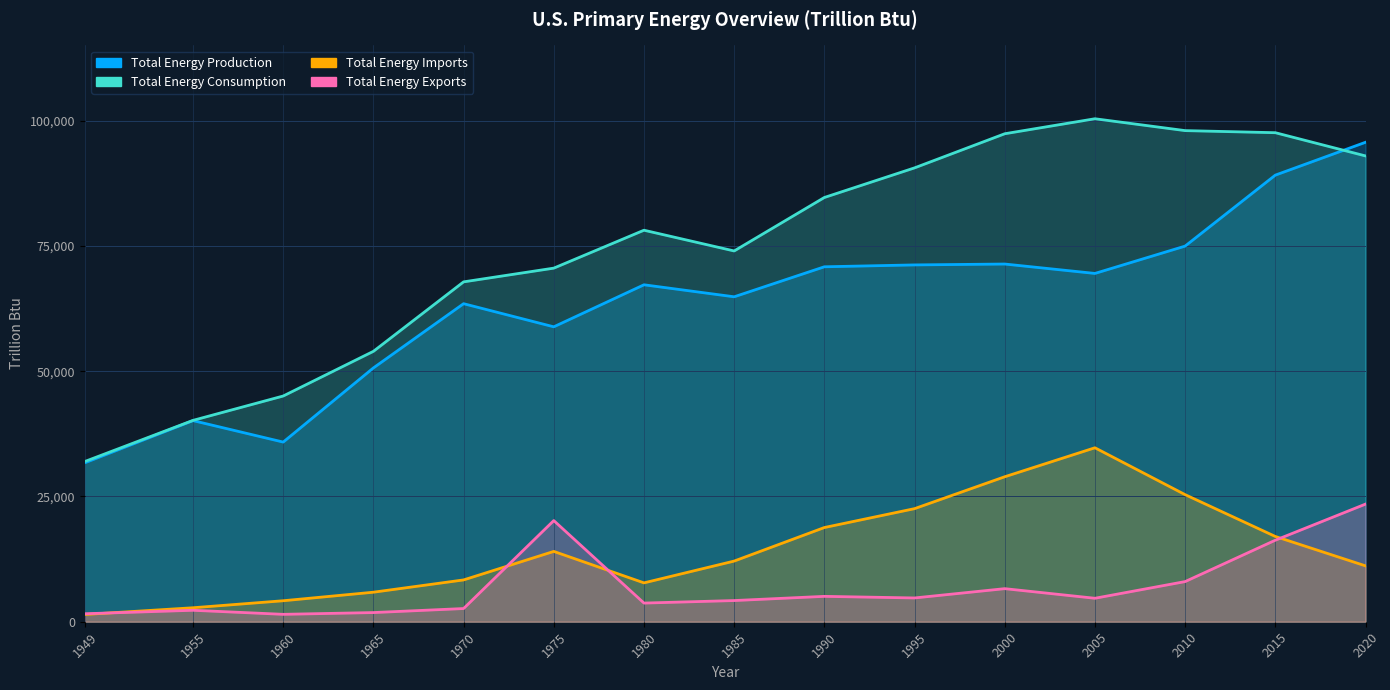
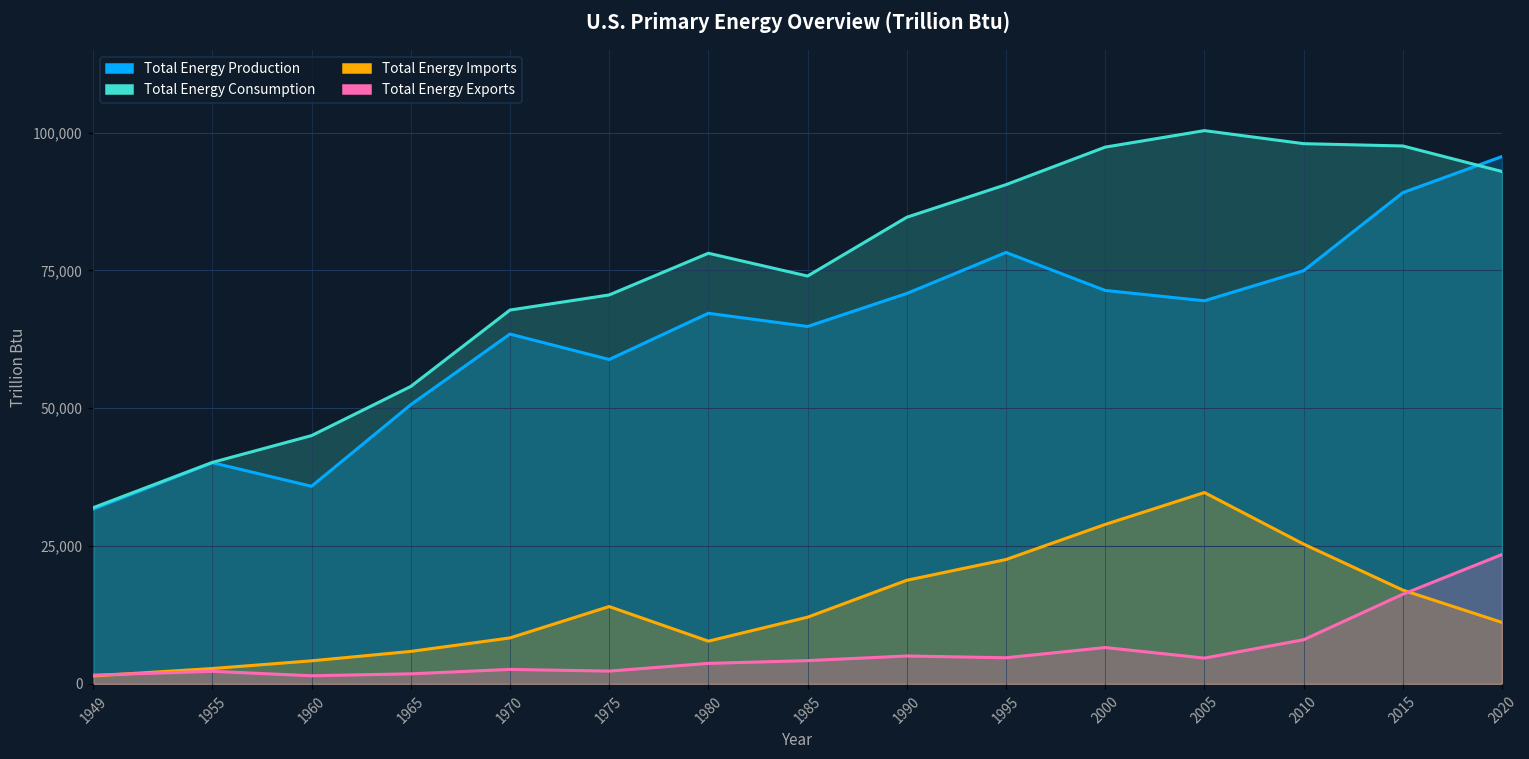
  {
    "Total Energy Production": {
      "1960": "36,000",
      "1965": "51,000",
      "1970": "63,000",
      "1975": "59,000",
      "1980": "67,000",
      "1985": "65,000",
      "1990": "71,000",
-     "1995": "71,000",
+     "1995": "78,000",
      "2000": "71,000",
      "2005": "69,000",
      "2010": "75,000",
      "2015": "89,000",
      "2020": "96,000"
    },
    "Total Energy Consumption": {
      "1960": "45,000",
      "1965": "54,000",
      "1970": "68,000",
      "1975": "71,000",
      "1980": "78,000",
      "1985": "74,000",
      "1990": "85,000",
      "1995": "91,000",
      "2000": "97,000",
      "2005": "100,000",
      "2010": "98,000",
      "2015": "98,000",
      "2020": "93,000"
    },
    "Total Energy Imports": {
      "1955": "3,000",
      "1960": "4,000",
      "1965": "6,000",
      "1970": "8,000",
      "1975": "14,000",
      "1980": "8,000",
      "1985": "12,000",
      "1990": "19,000",
      "1995": "23,000",
      "2000": "29,000",
      "2005": "35,000",
      "2010": "25,000",
      "2015": "17,000",
      "2020": "11,000"
    },
    "Total Energy Exports": {
      "1955": "2,000",
      "1960": "1,000",
      "1965": "2,000",
      "1970": "3,000",
-     "1975": "20,000",
+     "1975": "2,000",
      "1980": "4,000",
      "1985": "4,000",
      "1990": "5,000",
      "1995": "5,000",
      "2000": "7,000",
      "2005": "5,000",
      "2010": "8,000",
      "2015": "16,000",
      "2020": "23,000"
    }
  }
